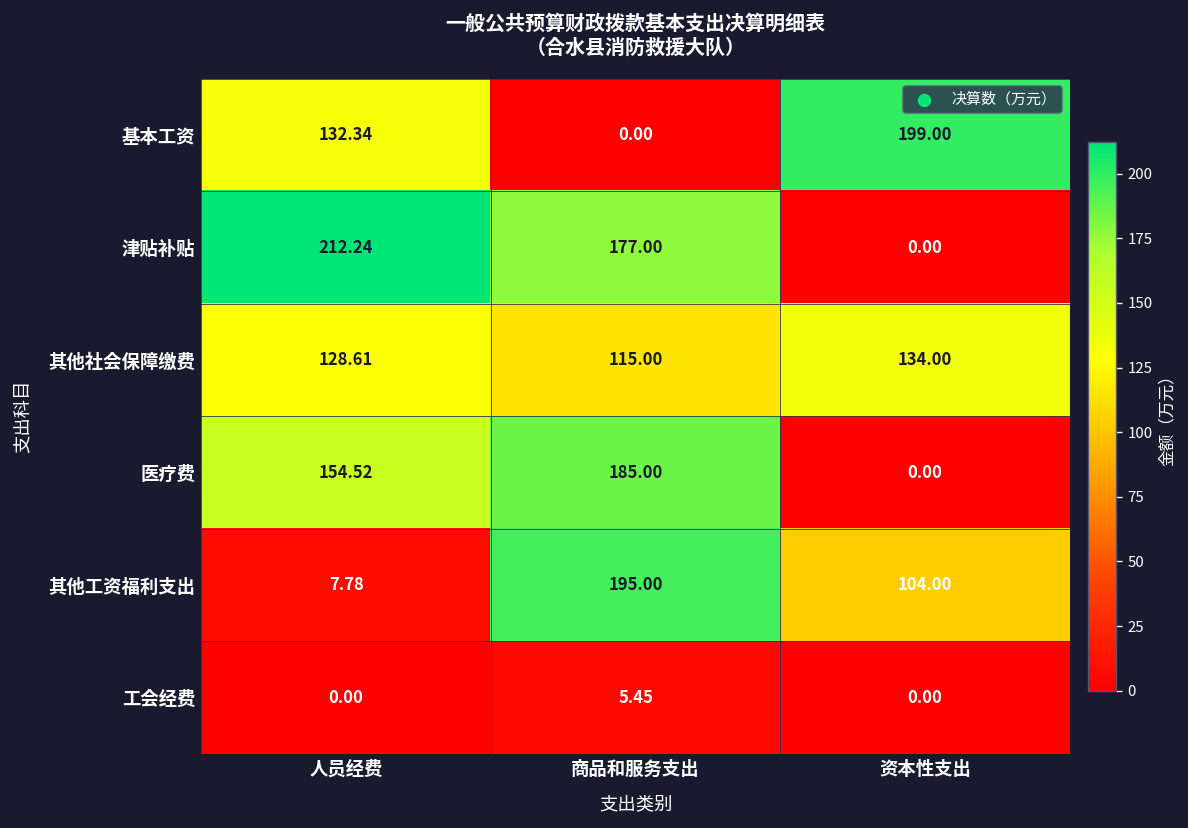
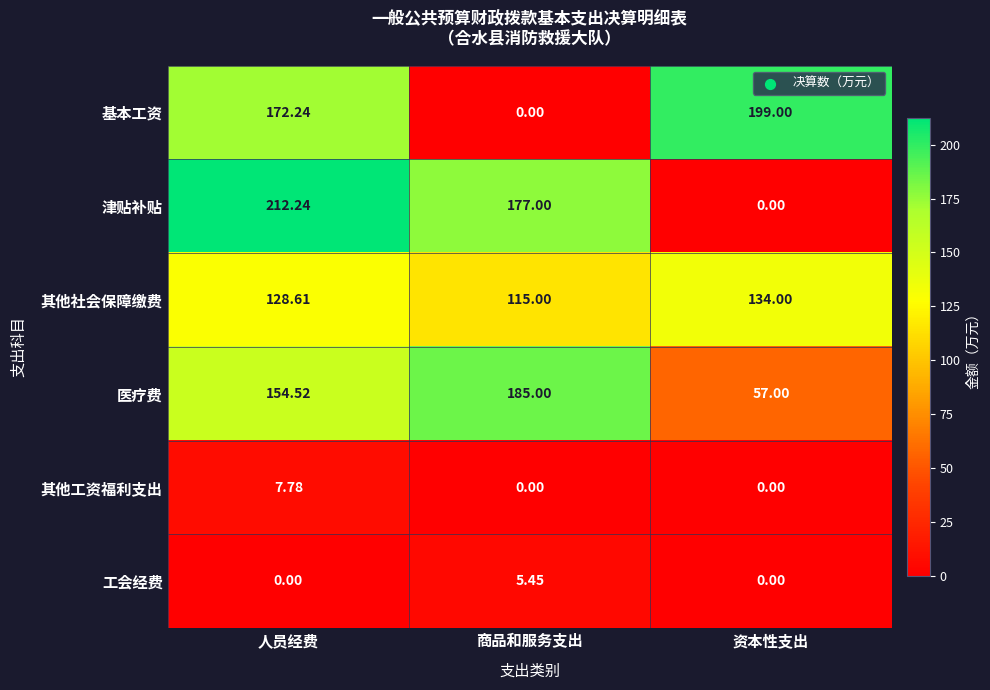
  {
    "基本工资": {
-     "人员经费": 132.34,
+     "人员经费": 172.24,
      "商品和服务支出": 0.00,
      "资本性支出": 199.00
    },
    "津贴补贴": {
      "人员经费": 212.24,
      "商品和服务支出": 177.00,
      "资本性支出": 0.00
    },
    "其他社会保障缴费": {
      "人员经费": 128.61,
      "商品和服务支出": 115.00,
      "资本性支出": 134.00
    },
    "医疗费": {
      "人员经费": 154.52,
      "商品和服务支出": 185.00,
-     "资本性支出": 0.00
+     "资本性支出": 57.00
    },
    "其他工资福利支出": {
      "人员经费": 7.78,
-     "商品和服务支出": 195.00,
-     "资本性支出": 104.00
+     "商品和服务支出": 0.00,
+     "资本性支出": 0.00
    },
    "工会经费": {
      "人员经费": 0.00,
      "商品和服务支出": 5.45,
      "资本性支出": 0.00
    }
  }
